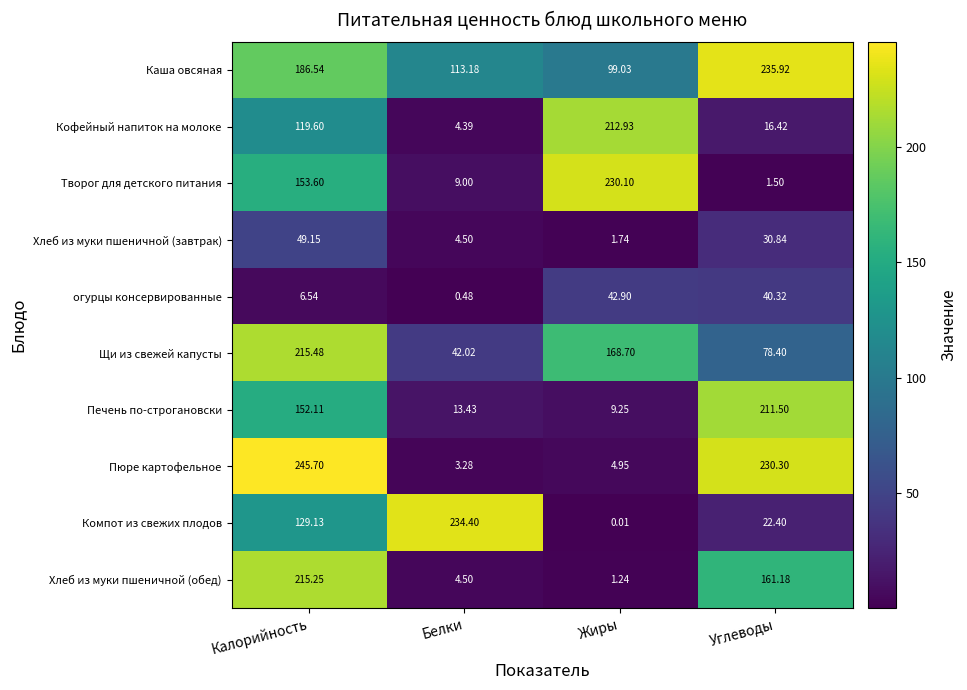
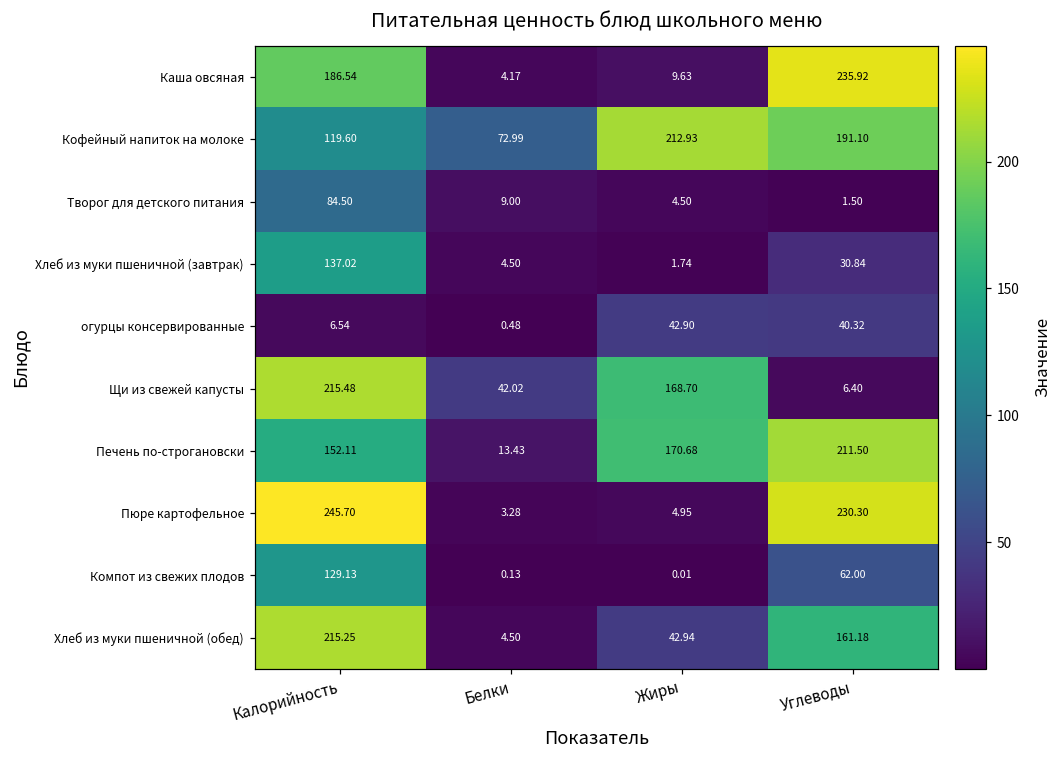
  {
    "Каша овсяная": {
      "Калорийность": 186.54,
-     "Белки": 113.18,
-     "Жиры": 99.03,
+     "Белки": 4.17,
+     "Жиры": 9.63,
      "Углеводы": 235.92
    },
    "Кофейный напиток на молоке": {
      "Калорийность": 119.60,
-     "Белки": 4.39,
+     "Белки": 72.99,
      "Жиры": 212.93,
-     "Углеводы": 16.42
+     "Углеводы": 191.10
    },
    "Творог для детского питания": {
-     "Калорийность": 153.60,
+     "Калорийность": 84.50,
      "Белки": 9.00,
-     "Жиры": 230.10,
+     "Жиры": 4.50,
      "Углеводы": 1.50
    },
    "Хлеб из муки пшеничной (завтрак)": {
-     "Калорийность": 49.15,
+     "Калорийность": 137.02,
      "Белки": 4.50,
      "Жиры": 1.74,
      "Углеводы": 30.84
    },
    "огурцы консервированные": {
      "Калорийность": 6.54,
      "Белки": 0.48,
      "Жиры": 42.90,
      "Углеводы": 40.32
    },
    "Щи из свежей капусты": {
      "Калорийность": 215.48,
      "Белки": 42.02,
      "Жиры": 168.70,
-     "Углеводы": 78.40
+     "Углеводы": 6.40
    },
    "Печень по-строгановски": {
      "Калорийность": 152.11,
      "Белки": 13.43,
-     "Жиры": 9.25,
+     "Жиры": 170.68,
      "Углеводы": 211.50
    },
    "Пюре картофельное": {
      "Калорийность": 245.70,
      "Белки": 3.28,
      "Жиры": 4.95,
      "Углеводы": 230.30
    },
    "Компот из свежих плодов": {
      "Калорийность": 129.13,
-     "Белки": 234.40,
+     "Белки": 0.13,
      "Жиры": 0.01,
-     "Углеводы": 22.40
+     "Углеводы": 62.00
    },
    "Хлеб из муки пшеничной (обед)": {
      "Калорийность": 215.25,
      "Белки": 4.50,
-     "Жиры": 1.24,
+     "Жиры": 42.94,
      "Углеводы": 161.18
    }
  }
